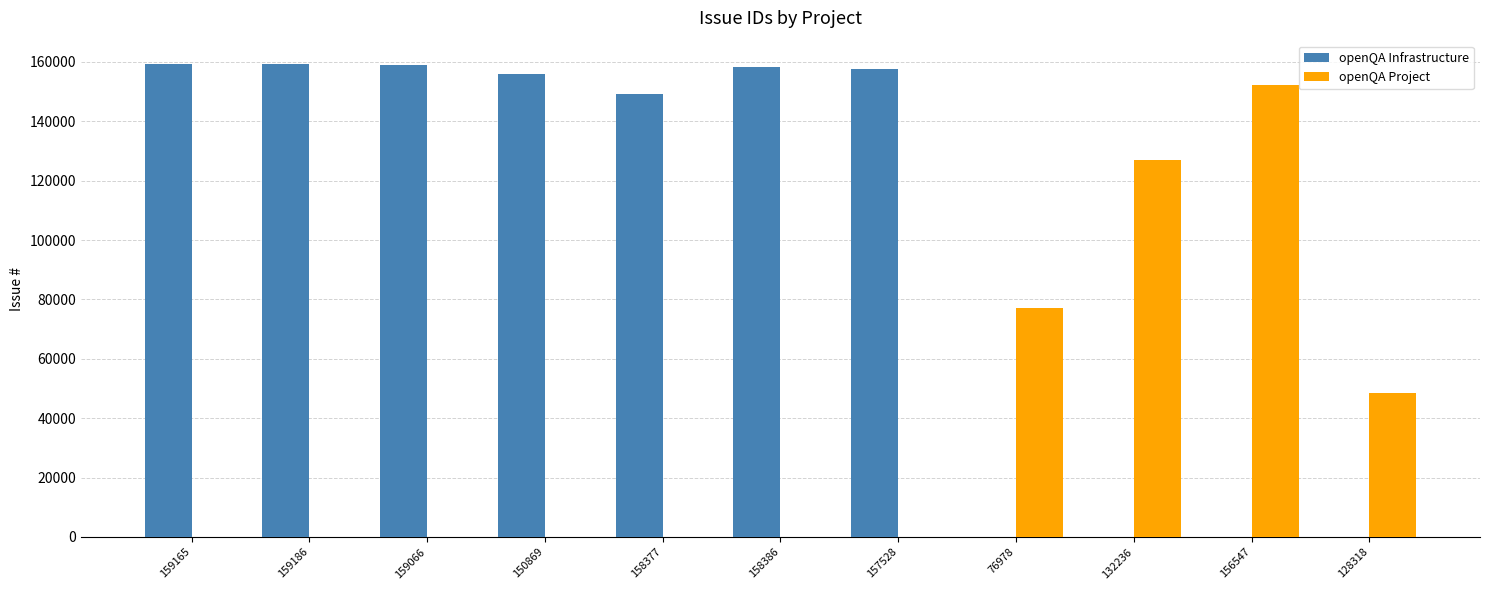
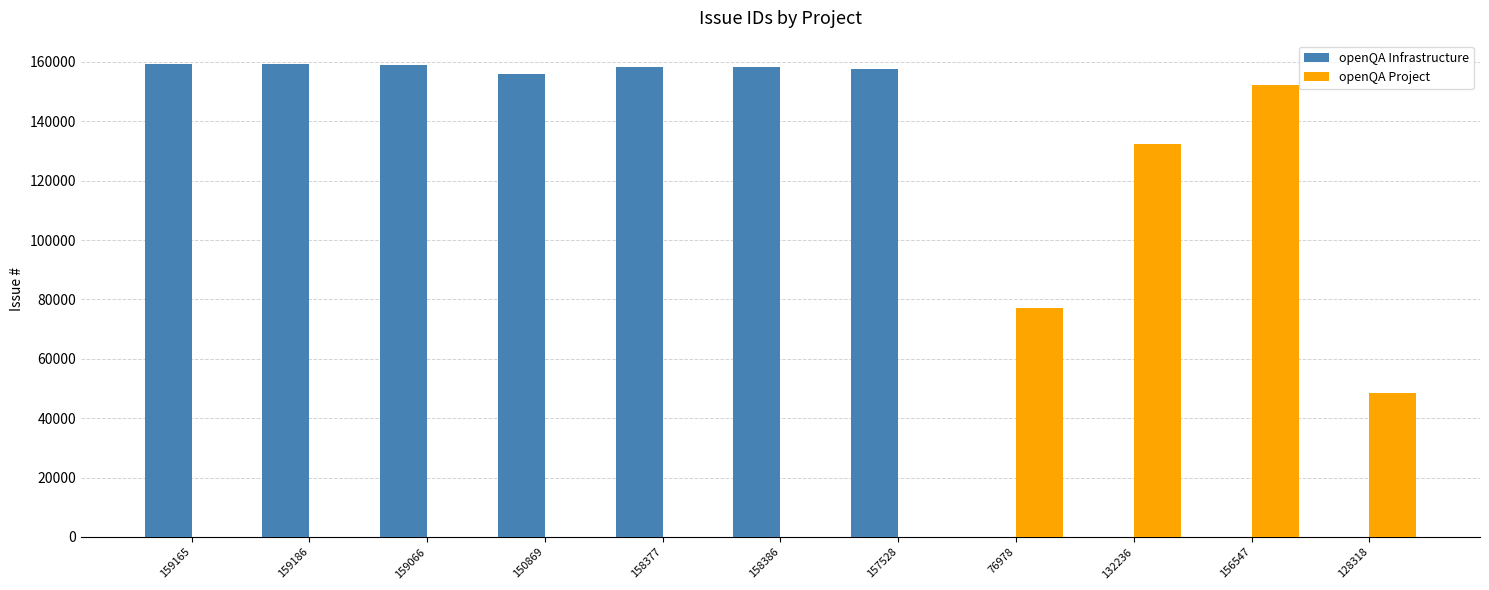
  {
    "openQA Infrastructure": {
      "159165": 159000,
      "159186": 159000,
      "159066": 159000,
      "150869": 156000,
-     "158377": 149000,
+     "158377": 158000,
      "158386": 158000,
      "157528": 158000,
      "76978": 0,
      "132236": 0,
      "156547": 0,
      "128318": 0
    },
    "openQA Project": {
      "159165": 0,
      "159186": 0,
      "159066": 0,
      "150869": 0,
      "158377": 0,
      "158386": 0,
      "157528": 0,
      "76978": 77000,
-     "132236": 127000,
+     "132236": 132000,
      "156547": 152000,
      "128318": 49000
    }
  }
